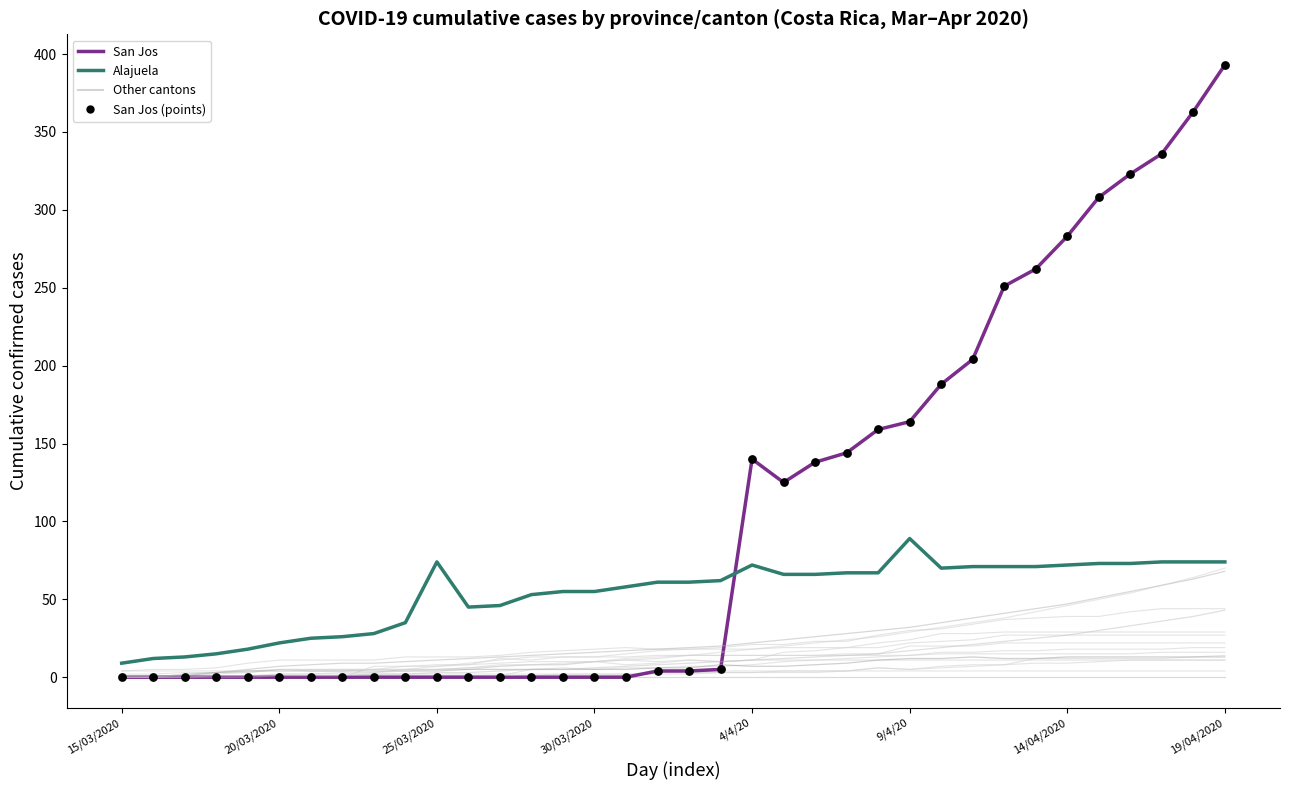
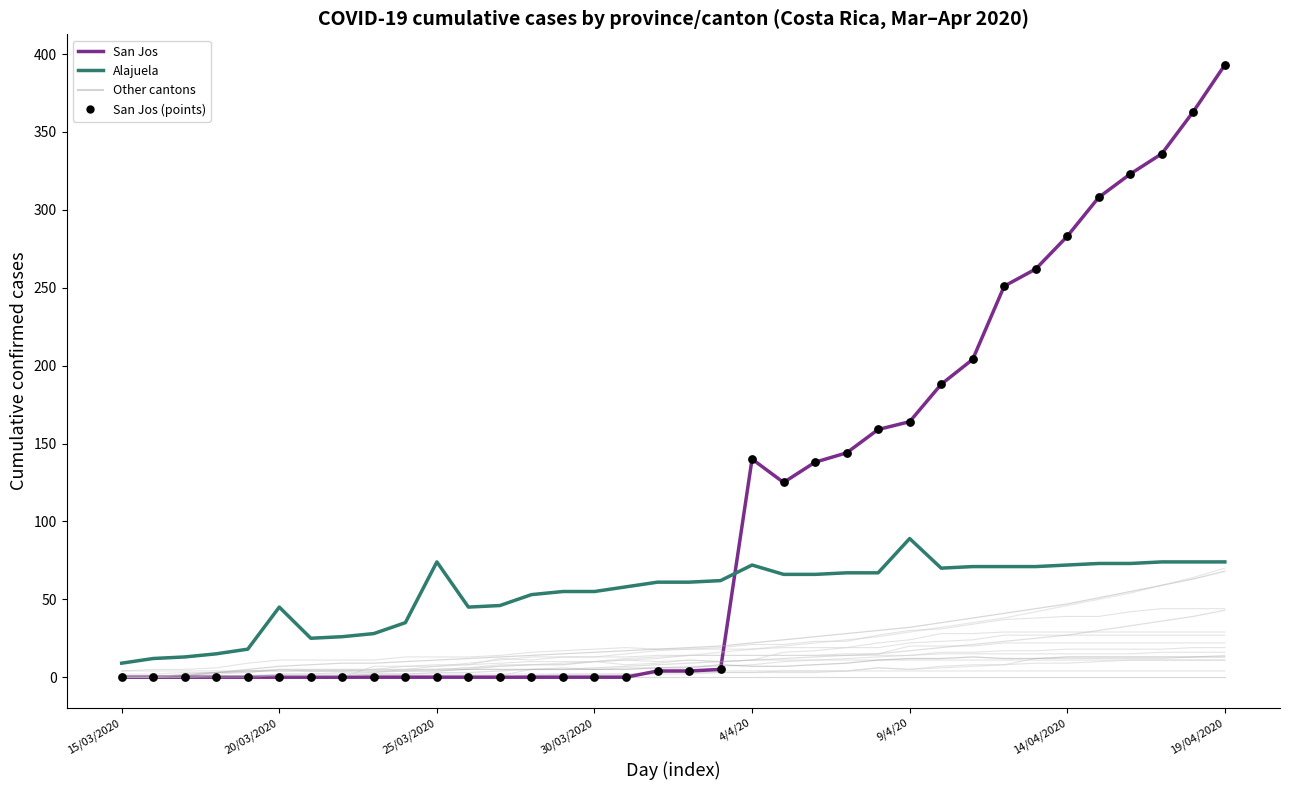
  {
    "San Jos": {
      "4/4/20": 140,
      "9/4/20": 164,
      "14/04/2020": 283,
      "19/04/2020": 393
    },
    "Alajuela": {
      "15/03/2020": 9,
-     "20/03/2020": 22,
+     "20/03/2020": 45,
      "25/03/2020": 74,
      "30/03/2020": 55,
      "4/4/20": 72,
      "9/4/20": 89,
      "14/04/2020": 72,
      "19/04/2020": 74
    }
  }
